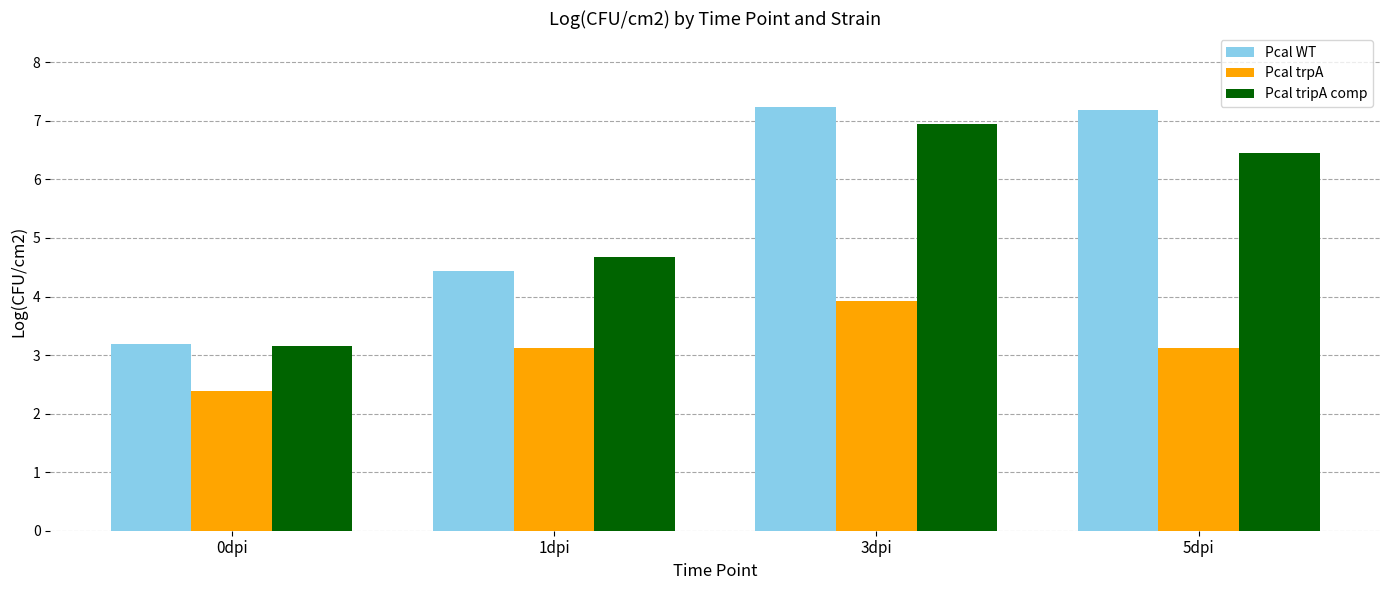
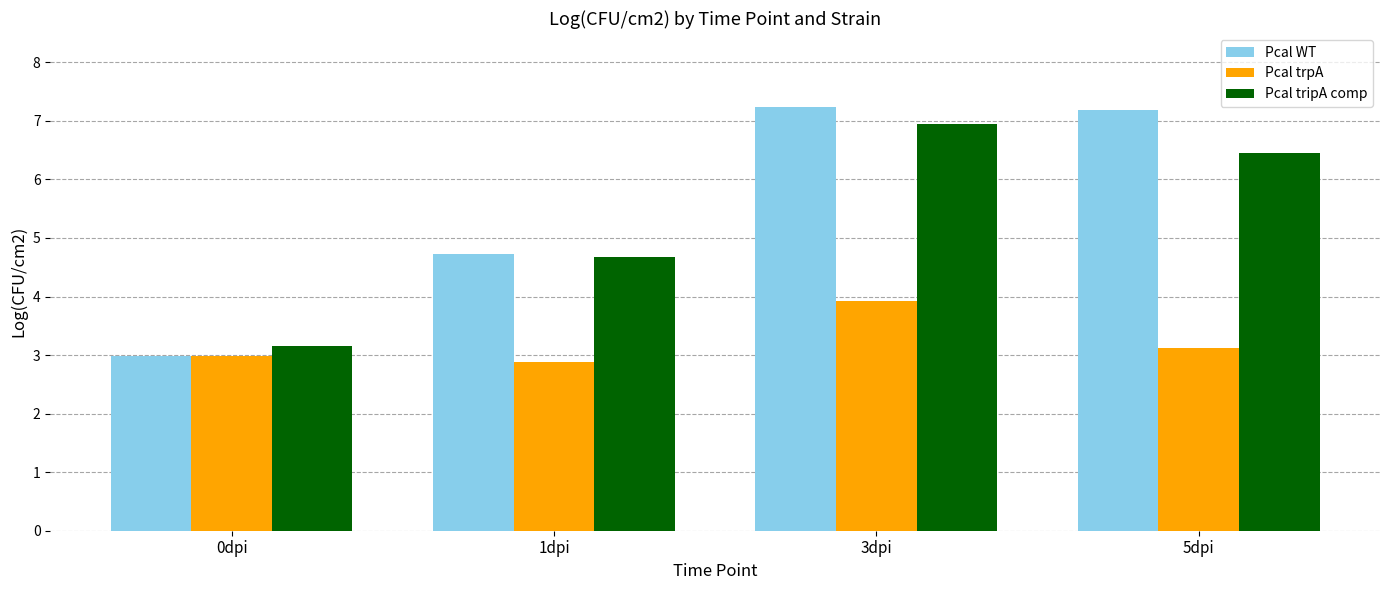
  {
    "Pcal WT": {
-     "0dpi": 3.2,
-     "1dpi": 4.4,
+     "0dpi": 3.0,
+     "1dpi": 4.7,
      "3dpi": 7.2,
      "5dpi": 7.2
    },
    "Pcal trpA": {
-     "0dpi": 2.4,
-     "1dpi": 3.1,
+     "0dpi": 3.0,
+     "1dpi": 2.9,
      "3dpi": 3.9,
      "5dpi": 3.1
    },
    "Pcal tripA comp": {
      "0dpi": 3.2,
      "1dpi": 4.7,
      "3dpi": 7.0,
      "5dpi": 6.5
    }
  }
